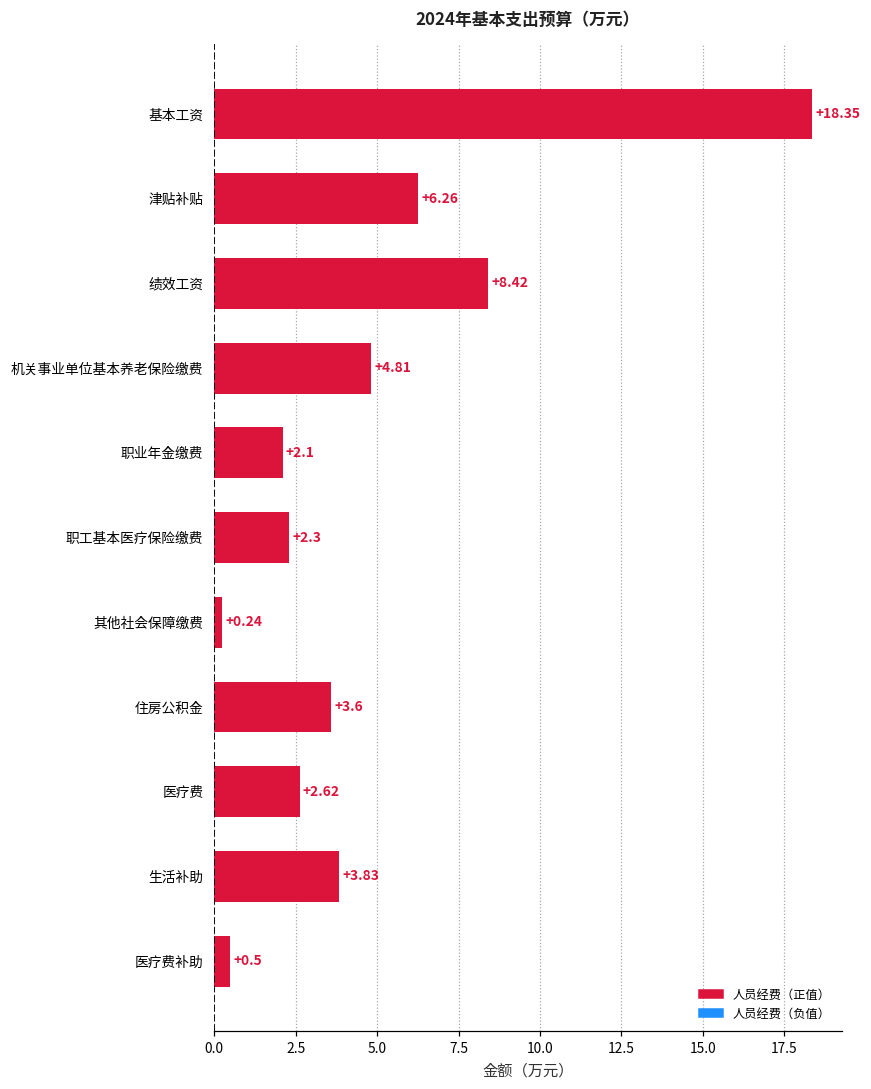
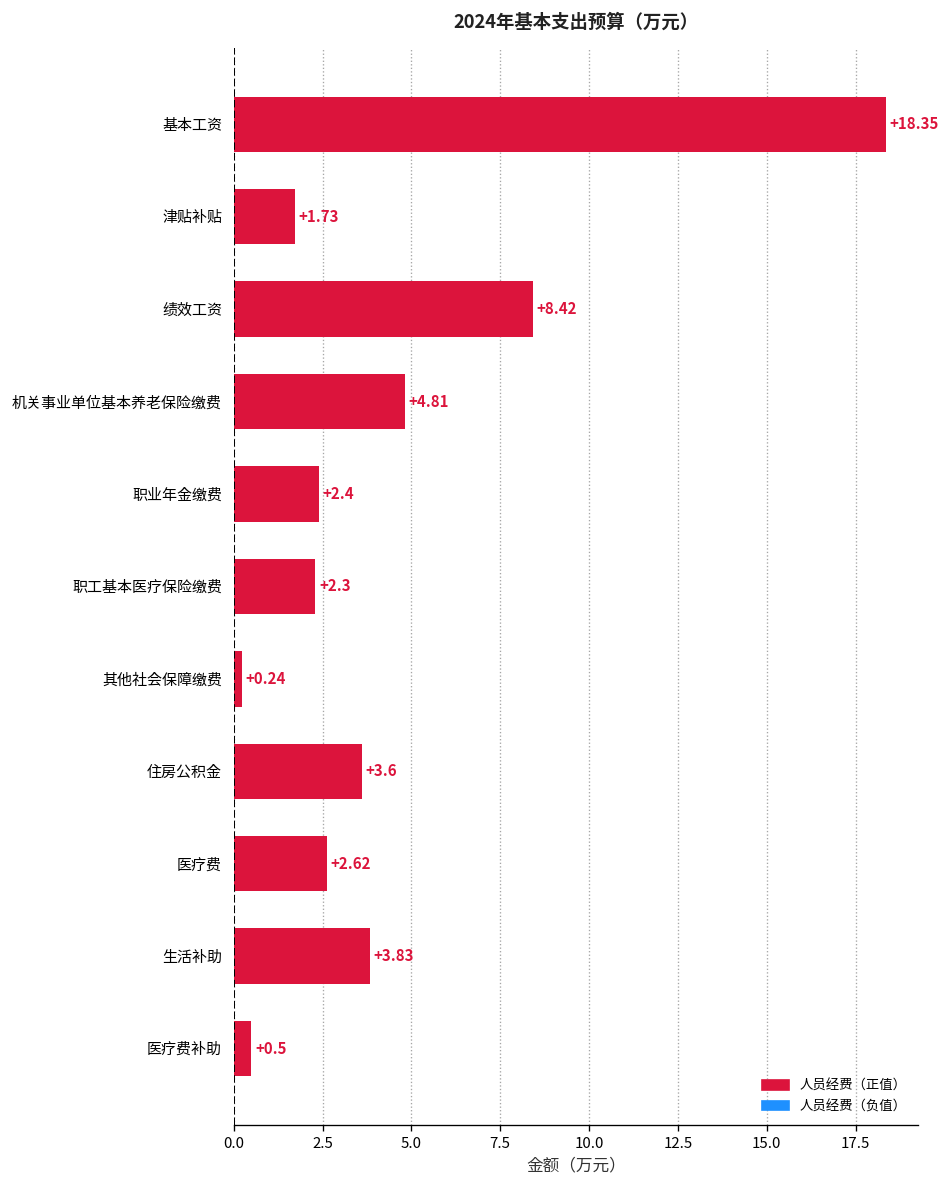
  {
    "基本工资": "+18.35",
-   "津贴补贴": "+6.26",
+   "津贴补贴": "+1.73",
    "绩效工资": "+8.42",
    "机关事业单位基本养老保险缴费": "+4.81",
-   "职业年金缴费": "+2.1",
+   "职业年金缴费": "+2.4",
    "职工基本医疗保险缴费": "+2.3",
    "其他社会保障缴费": "+0.24",
    "住房公积金": "+3.6",
    "医疗费": "+2.62",
    "生活补助": "+3.83",
    "医疗费补助": "+0.5"
  }
